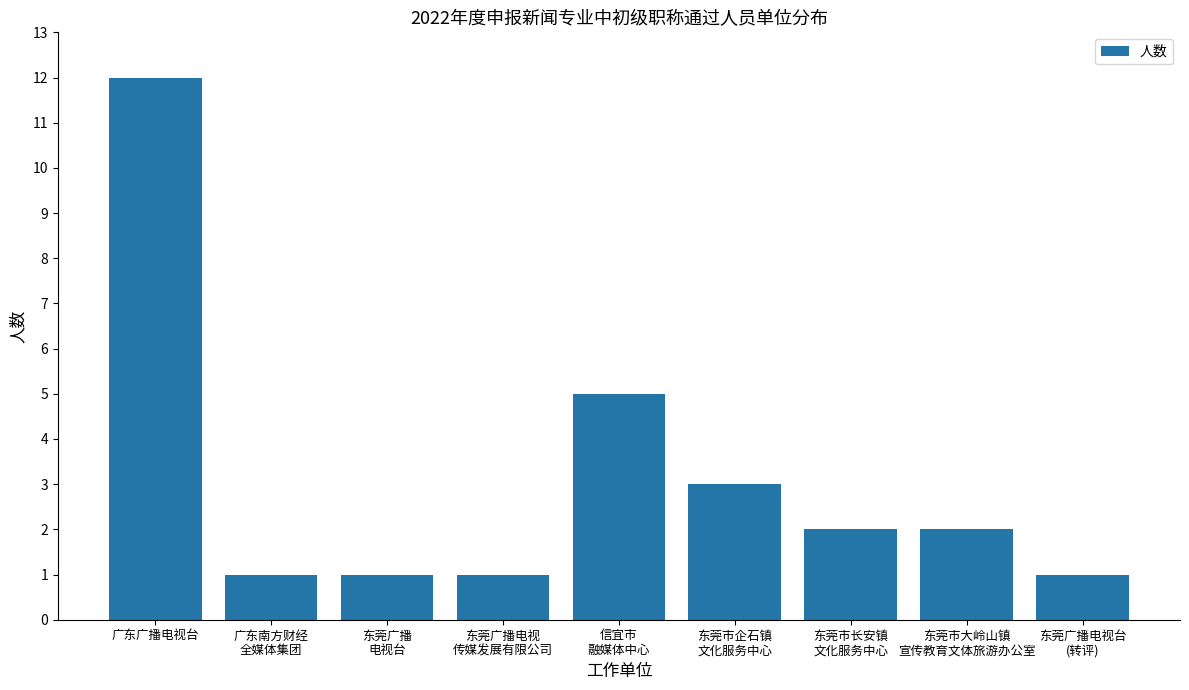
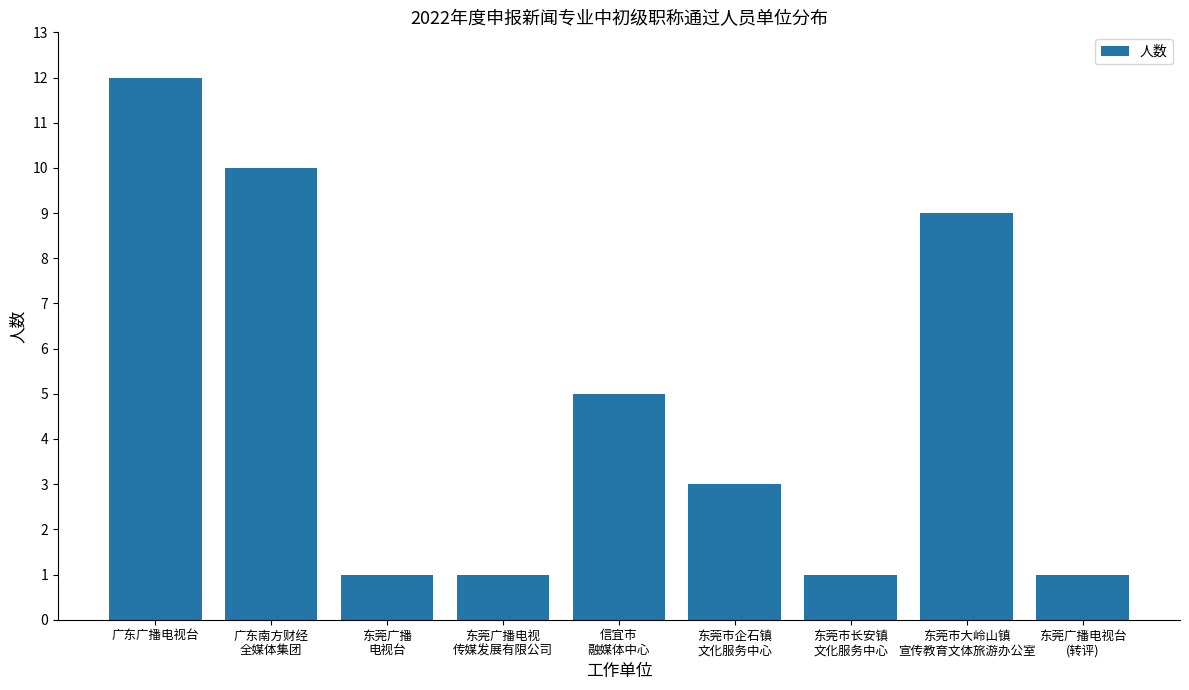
  {
    "广东广播电视台": 12,
-   "广东南方财经 全媒体集团": 1,
+   "广东南方财经 全媒体集团": 10,
    "东莞广播 电视台": 1,
    "东莞广播电视 传媒发展有限公司": 1,
    "信宜市 融媒体中心": 5,
    "东莞市企石镇 文化服务中心": 3,
-   "东莞市长安镇 文化服务中心": 2,
-   "东莞市大岭山镇 宣传教育文体旅游办公室": 2,
+   "东莞市长安镇 文化服务中心": 1,
+   "东莞市大岭山镇 宣传教育文体旅游办公室": 9,
    "东莞广播电视台 (转评)": 1
  }
